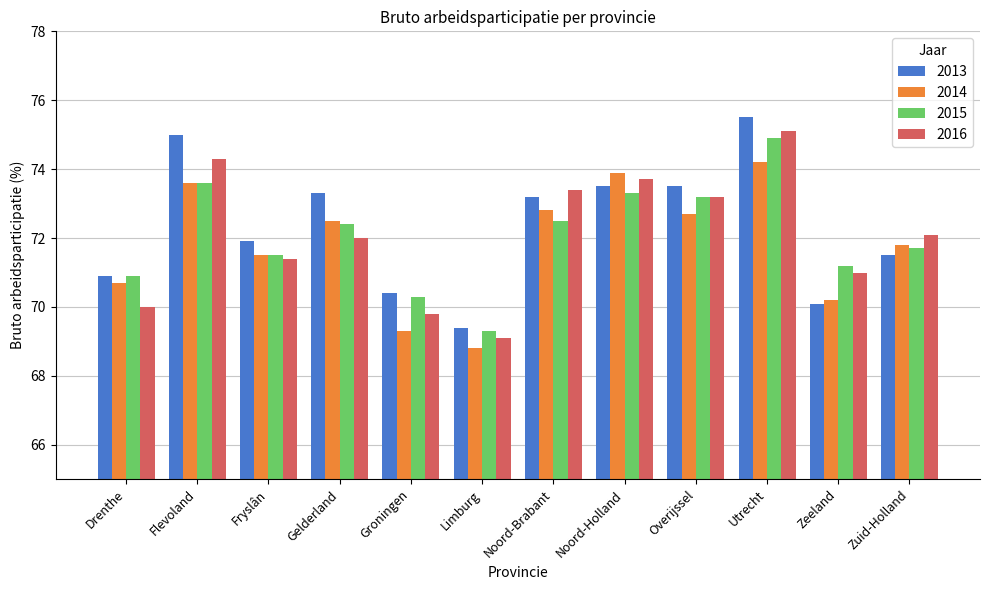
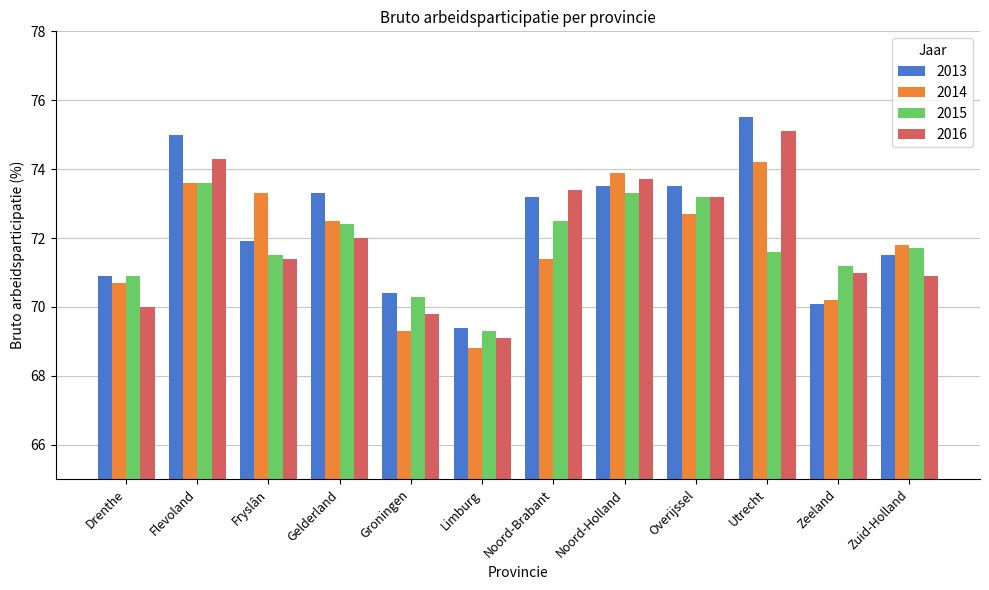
  {
    "2013": {
      "Drenthe": 70.9,
      "Flevoland": 75.0,
      "Fryslân": 71.9,
      "Gelderland": 73.3,
      "Groningen": 70.4,
      "Limburg": 69.4,
      "Noord-Brabant": 73.2,
      "Noord-Holland": 73.5,
      "Overijssel": 73.5,
      "Utrecht": 75.5,
      "Zeeland": 70.1,
      "Zuid-Holland": 71.5
    },
    "2014": {
      "Drenthe": 70.7,
      "Flevoland": 73.6,
-     "Fryslân": 71.5,
+     "Fryslân": 73.3,
      "Gelderland": 72.5,
      "Groningen": 69.3,
      "Limburg": 68.8,
-     "Noord-Brabant": 72.8,
+     "Noord-Brabant": 71.4,
      "Noord-Holland": 73.9,
      "Overijssel": 72.7,
      "Utrecht": 74.2,
      "Zeeland": 70.2,
      "Zuid-Holland": 71.8
    },
    "2015": {
      "Drenthe": 70.9,
      "Flevoland": 73.6,
      "Fryslân": 71.5,
      "Gelderland": 72.4,
      "Groningen": 70.3,
      "Limburg": 69.3,
      "Noord-Brabant": 72.5,
      "Noord-Holland": 73.3,
      "Overijssel": 73.2,
-     "Utrecht": 74.9,
+     "Utrecht": 71.6,
      "Zeeland": 71.2,
      "Zuid-Holland": 71.7
    },
    "2016": {
      "Drenthe": 70.0,
      "Flevoland": 74.3,
      "Fryslân": 71.4,
      "Gelderland": 72.0,
      "Groningen": 69.8,
      "Limburg": 69.1,
      "Noord-Brabant": 73.4,
      "Noord-Holland": 73.7,
      "Overijssel": 73.2,
      "Utrecht": 75.1,
      "Zeeland": 71.0,
-     "Zuid-Holland": 72.1
+     "Zuid-Holland": 70.9
    }
  }
